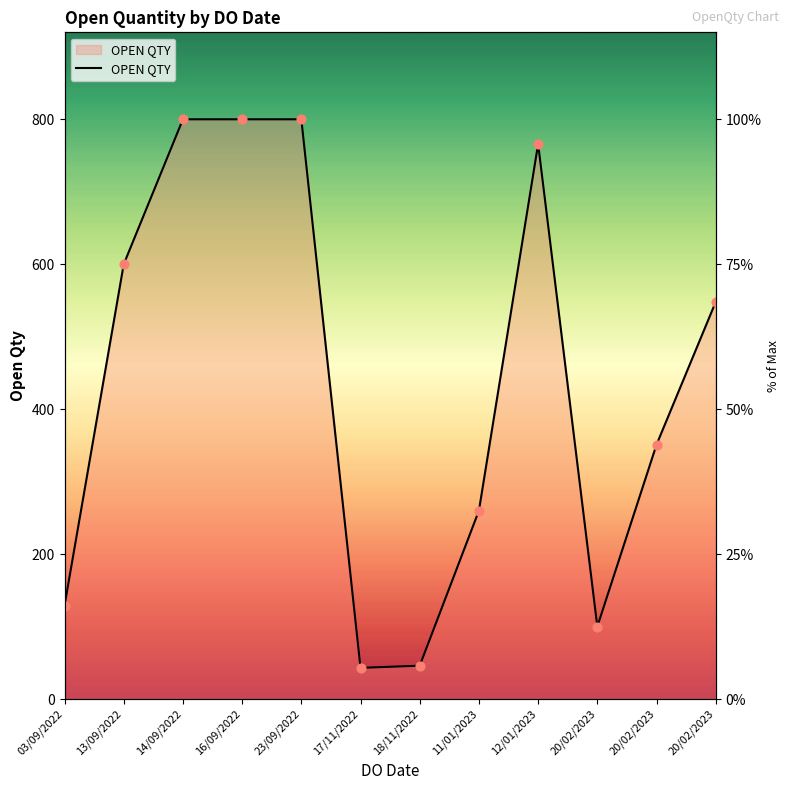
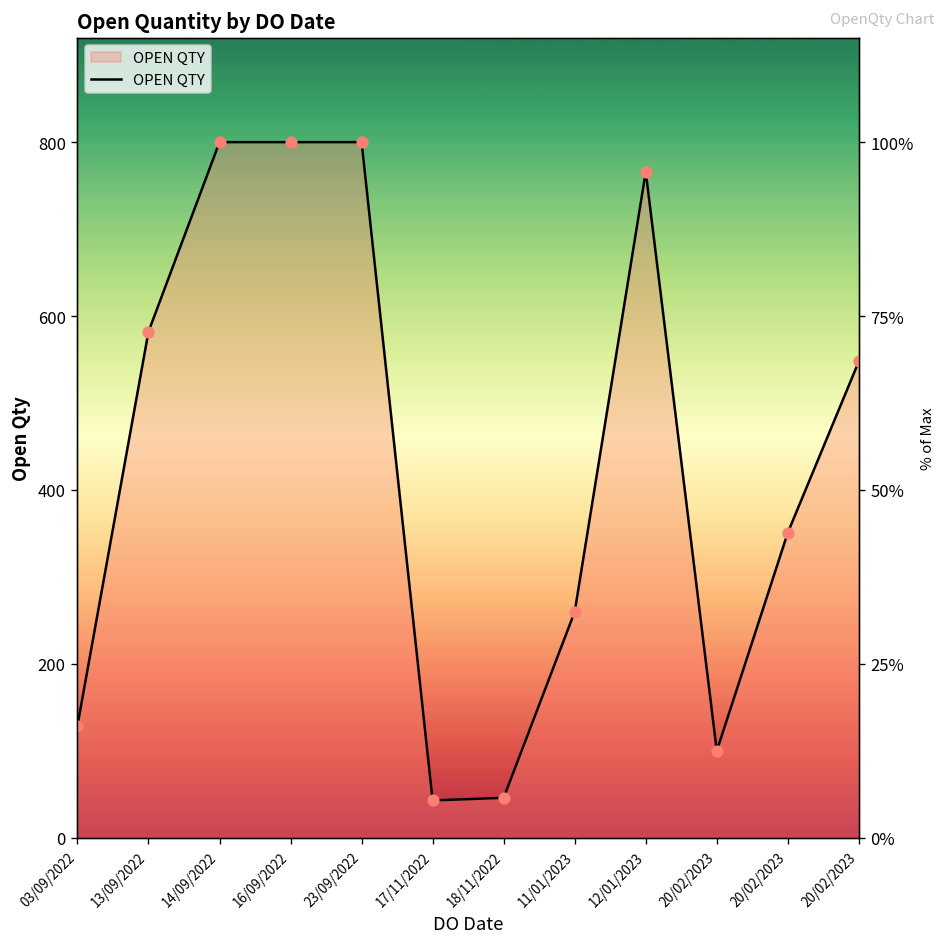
  {
    "03/09/2022": 130,
-   "13/09/2022": 600,
+   "13/09/2022": 580,
    "14/09/2022": 800,
    "16/09/2022": 800,
    "23/09/2022": 800,
    "17/11/2022": 40,
    "18/11/2022": 50,
    "11/01/2023": 260,
    "12/01/2023": 770
  }
